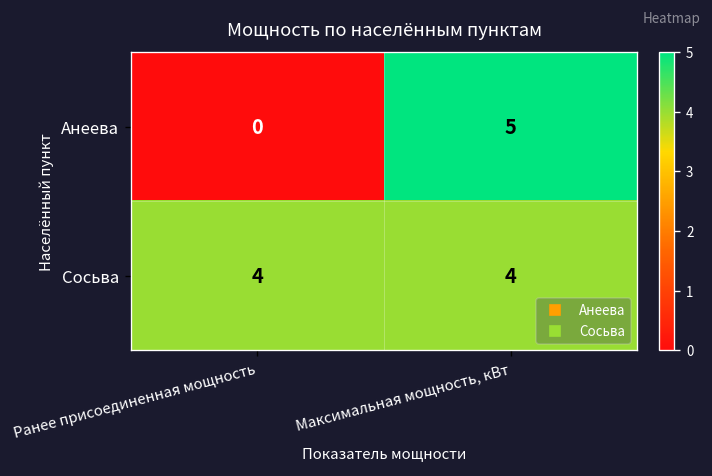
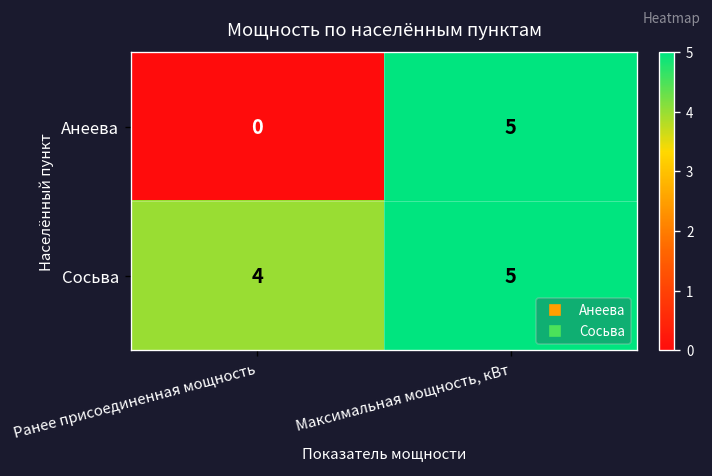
  {
    "Анеева": {
      "Ранее присоединенная мощность": 0,
      "Максимальная мощность, кВт": 5
    },
    "Сосьва": {
      "Ранее присоединенная мощность": 4,
-     "Максимальная мощность, кВт": 4
+     "Максимальная мощность, кВт": 5
    }
  }
